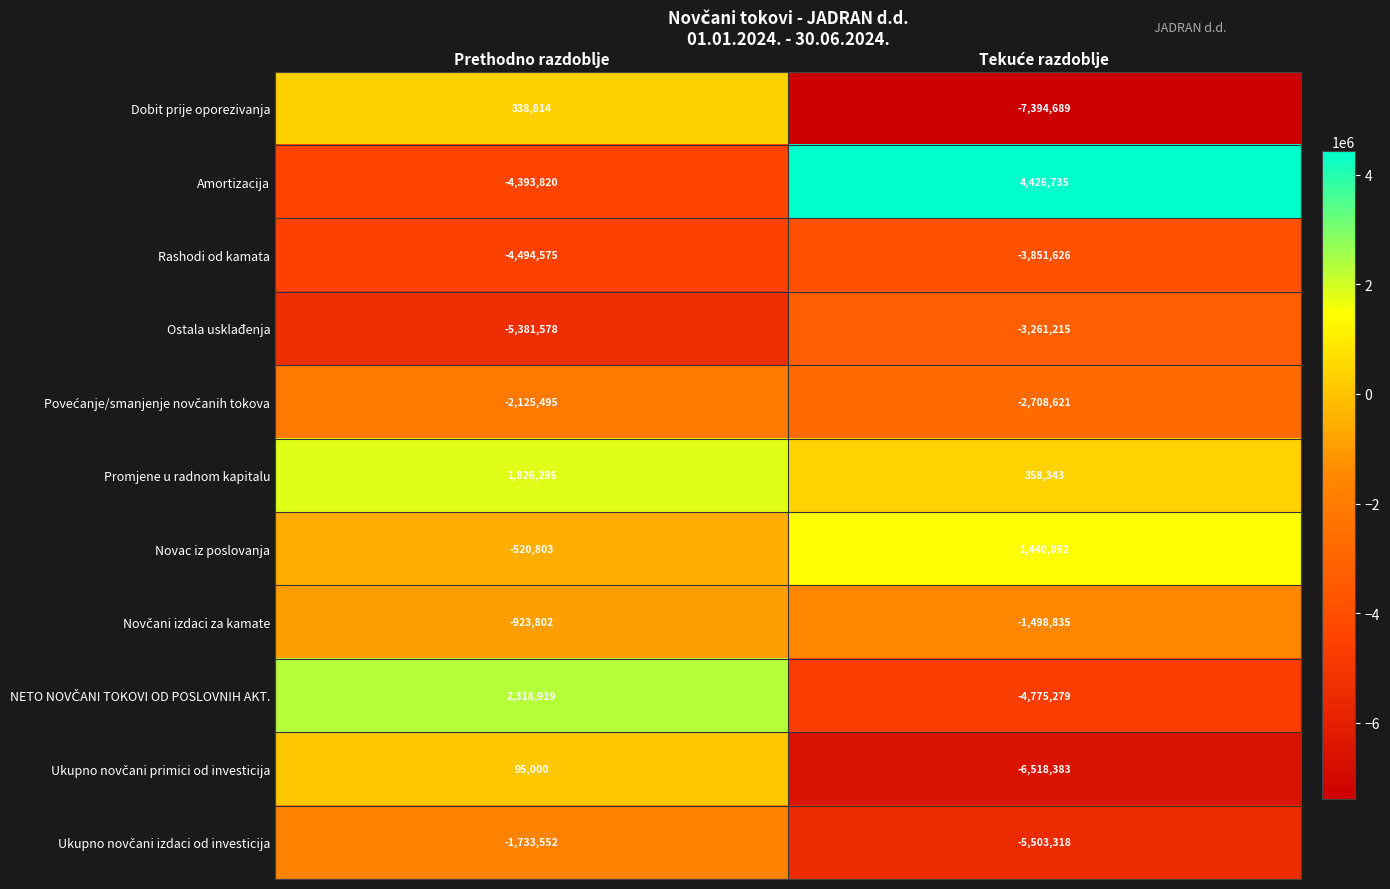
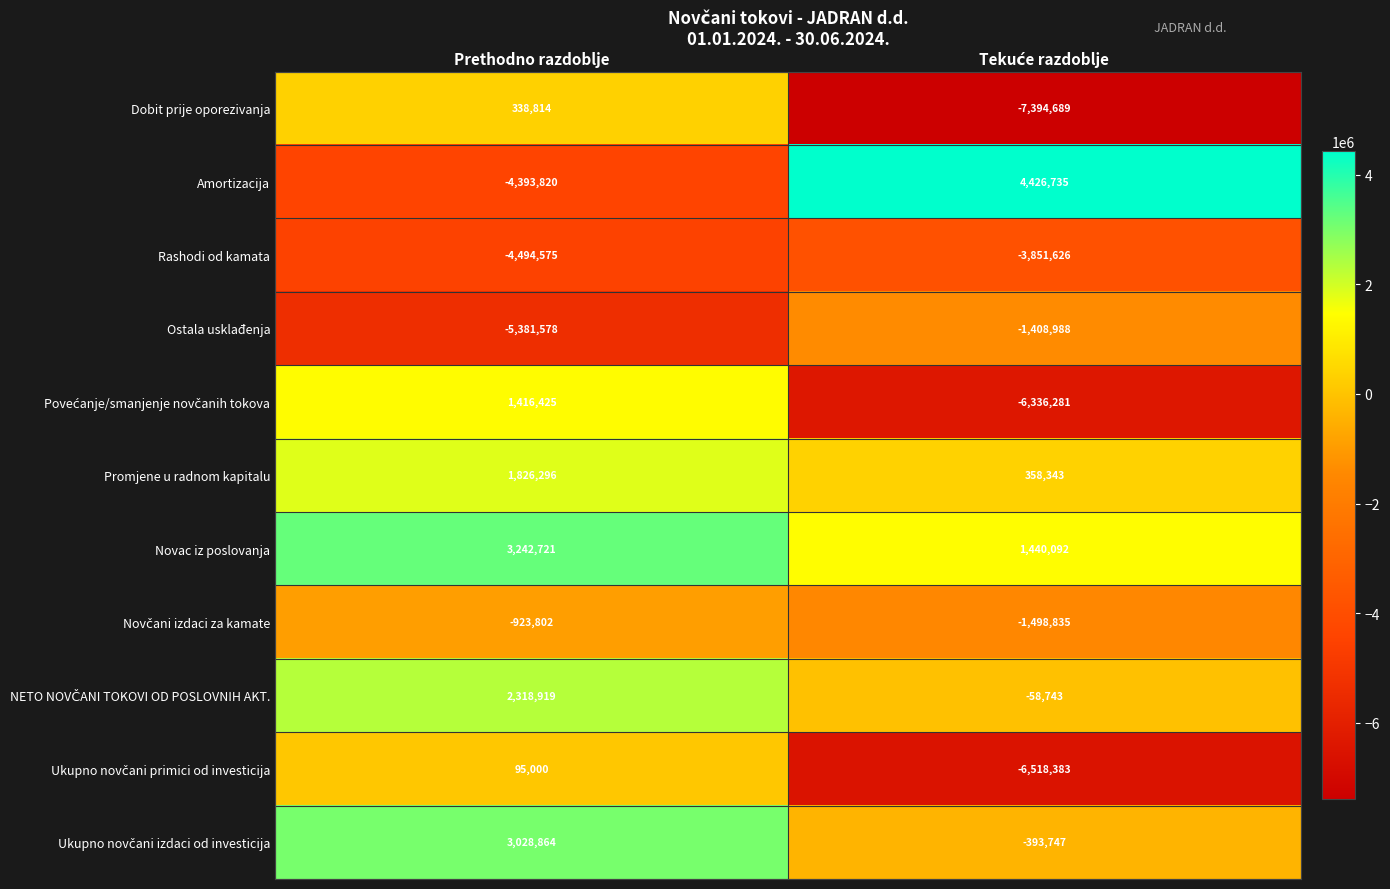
  {
    "Dobit prije oporezivanja": {
      "Prethodno razdoblje": "338,814",
      "Tekuće razdoblje": "-7,394,689"
    },
    "Amortizacija": {
      "Prethodno razdoblje": "-4,393,820",
      "Tekuće razdoblje": "4,426,735"
    },
    "Rashodi od kamata": {
      "Prethodno razdoblje": "-4,494,575",
      "Tekuće razdoblje": "-3,851,626"
    },
    "Ostala usklađenja": {
      "Prethodno razdoblje": "-5,381,578",
-     "Tekuće razdoblje": "-3,261,215"
+     "Tekuće razdoblje": "-1,408,988"
    },
    "Povećanje/smanjenje novčanih tokova": {
-     "Prethodno razdoblje": "-2,125,495",
-     "Tekuće razdoblje": "-2,708,621"
+     "Prethodno razdoblje": "1,416,425",
+     "Tekuće razdoblje": "-6,336,281"
    },
    "Promjene u radnom kapitalu": {
      "Prethodno razdoblje": "1,826,296",
      "Tekuće razdoblje": "358,343"
    },
    "Novac iz poslovanja": {
-     "Prethodno razdoblje": "-520,803",
+     "Prethodno razdoblje": "3,242,721",
      "Tekuće razdoblje": "1,440,092"
    },
    "Novčani izdaci za kamate": {
      "Prethodno razdoblje": "-923,802",
      "Tekuće razdoblje": "-1,498,835"
    },
    "NETO NOVČANI TOKOVI OD POSLOVNIH AKT.": {
      "Prethodno razdoblje": "2,318,919",
-     "Tekuće razdoblje": "-4,775,279"
+     "Tekuće razdoblje": "-58,743"
    },
    "Ukupno novčani primici od investicija": {
      "Prethodno razdoblje": "95,000",
      "Tekuće razdoblje": "-6,518,383"
    },
    "Ukupno novčani izdaci od investicija": {
-     "Prethodno razdoblje": "-1,733,552",
-     "Tekuće razdoblje": "-5,503,318"
+     "Prethodno razdoblje": "3,028,864",
+     "Tekuće razdoblje": "-393,747"
    }
  }
